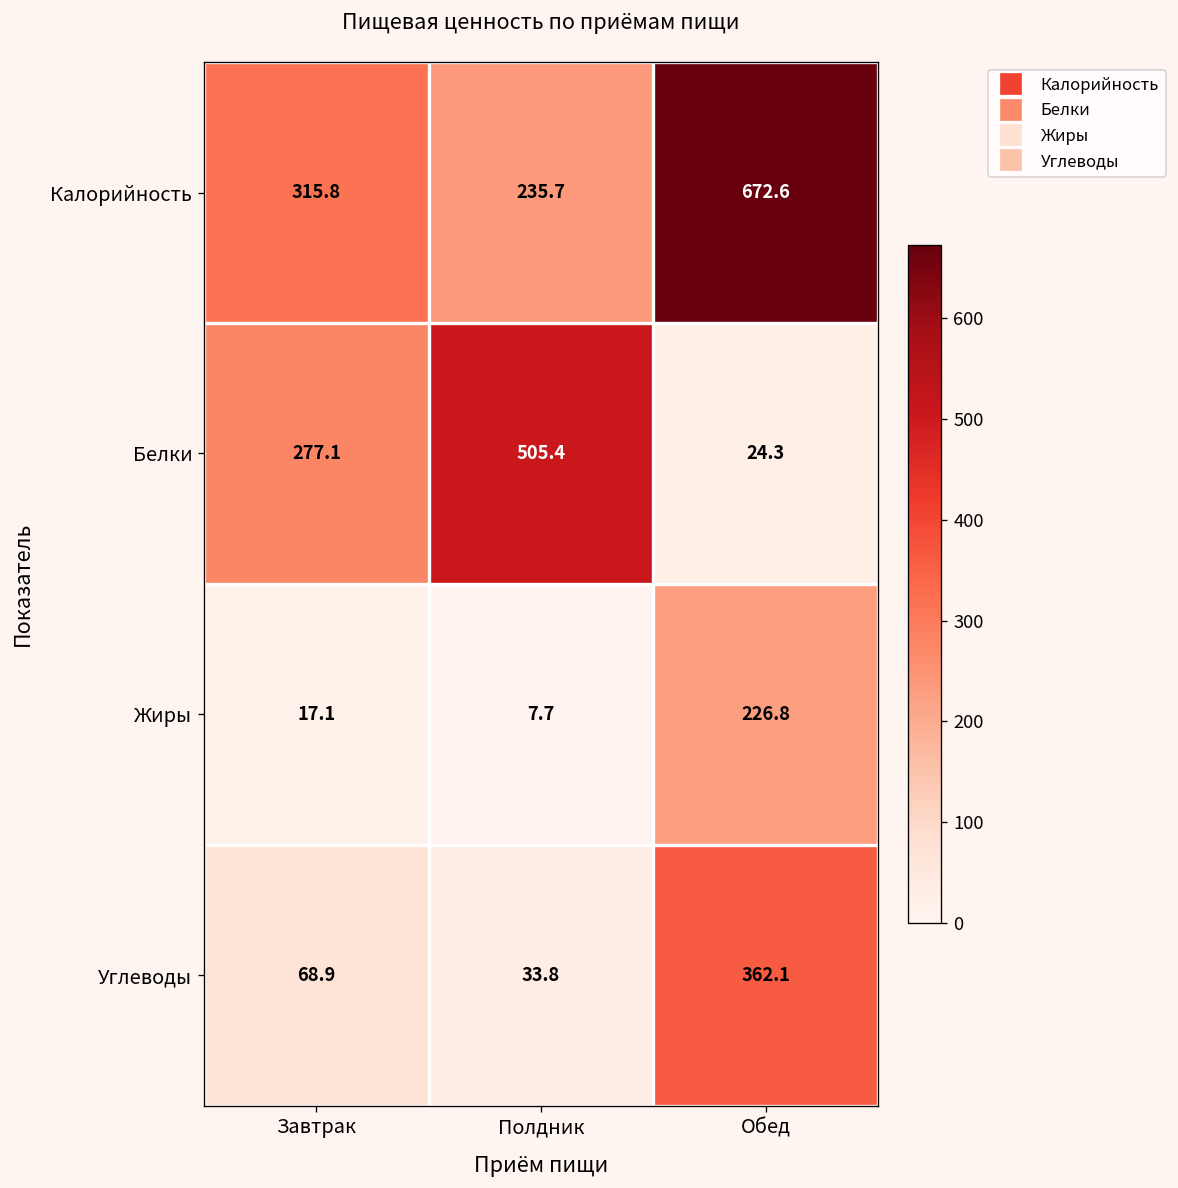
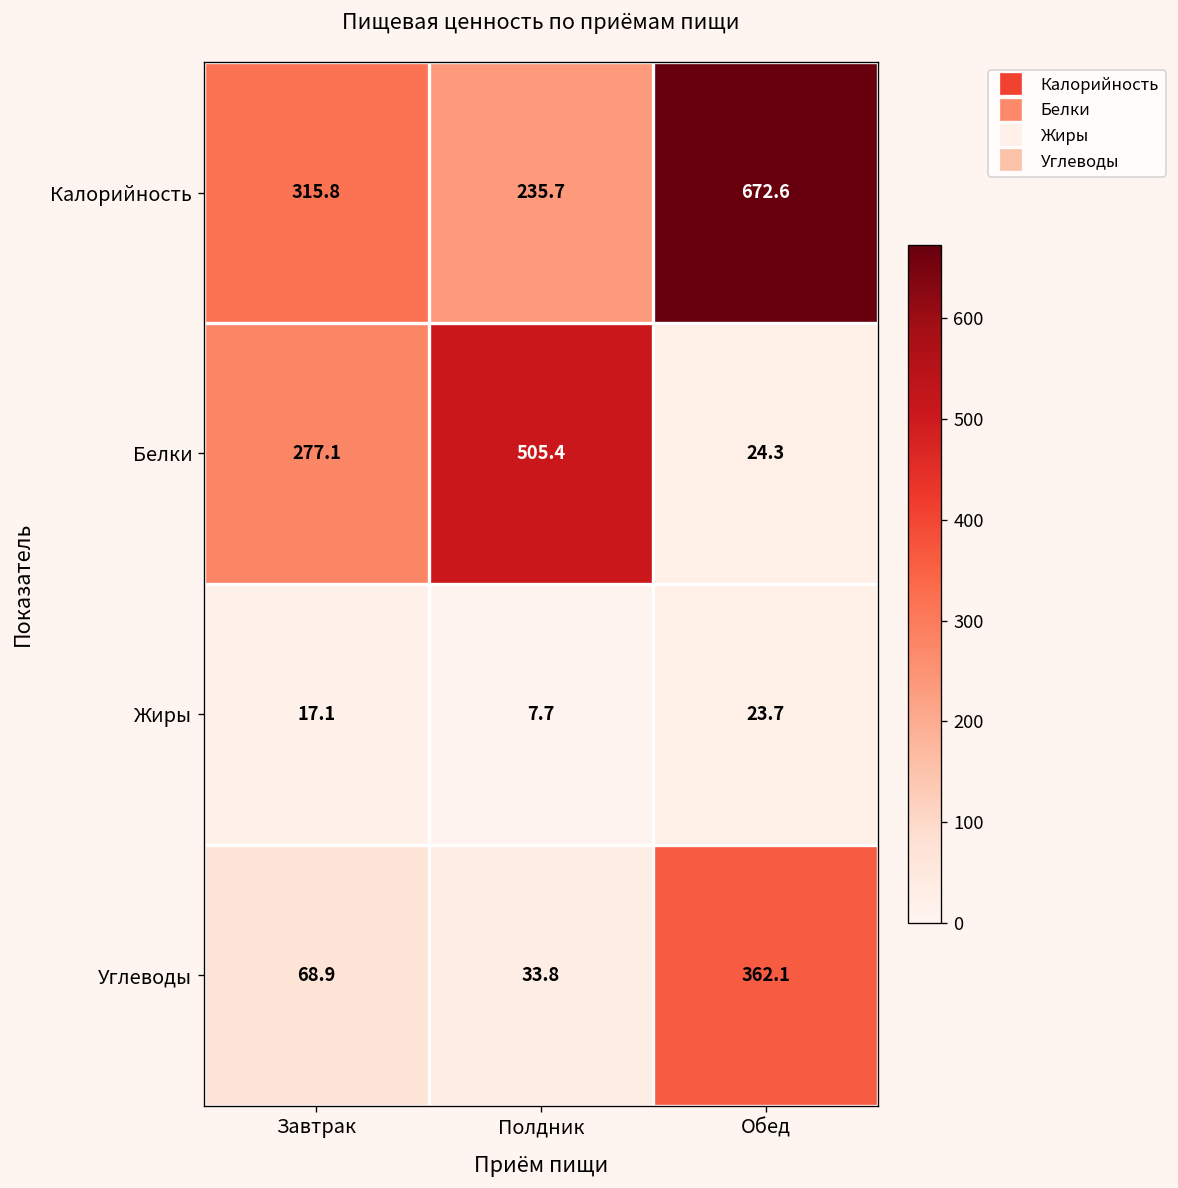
  {
    "Калорийность": {
      "Завтрак": 315.8,
      "Полдник": 235.7,
      "Обед": 672.6
    },
    "Белки": {
      "Завтрак": 277.1,
      "Полдник": 505.4,
      "Обед": 24.3
    },
    "Жиры": {
      "Завтрак": 17.1,
      "Полдник": 7.7,
-     "Обед": 226.8
+     "Обед": 23.7
    },
    "Углеводы": {
      "Завтрак": 68.9,
      "Полдник": 33.8,
      "Обед": 362.1
    }
  }
